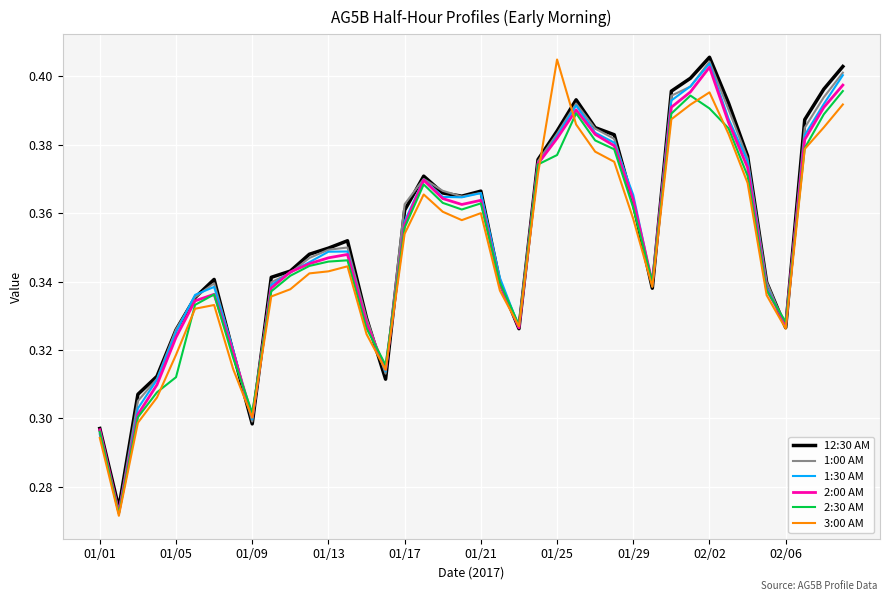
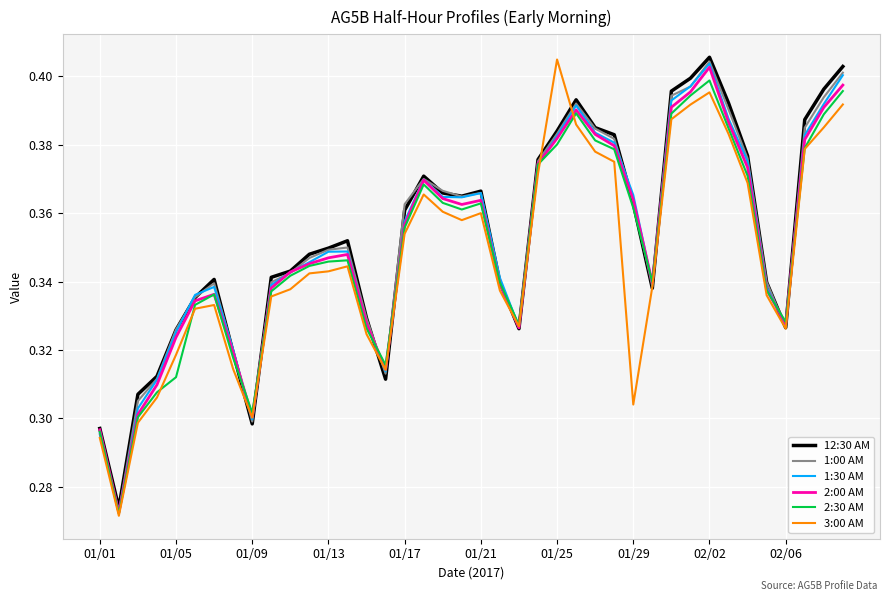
  {
    "12:30 AM": {
      "01/17": 0.361,
      "01/25": 0.384,
      "01/29": 0.363,
      "02/02": 0.405
    },
    "1:00 AM": {
      "01/17": 0.363
    },
    "1:30 AM": {
      "01/17": 0.358,
      "01/29": 0.365
    },
    "2:00 AM": {
      "01/05": 0.324,
      "01/13": 0.347,
      "01/17": 0.357,
      "01/21": 0.364,
      "02/02": 0.403
    },
    "2:30 AM": {
      "01/05": 0.312,
      "01/09": 0.302,
      "01/13": 0.346,
      "01/17": 0.356,
      "01/21": 0.363,
-     "01/25": 0.377,
+     "01/25": 0.380,
      "01/29": 0.362,
-     "02/02": 0.391
+     "02/02": 0.399
    },
    "3:00 AM": {
      "01/01": 0.294,
      "01/05": 0.319,
      "01/13": 0.343,
      "01/17": 0.354,
      "01/21": 0.360,
      "01/25": 0.405,
-     "01/29": 0.358,
+     "01/29": 0.304,
      "02/02": 0.395
    }
  }
